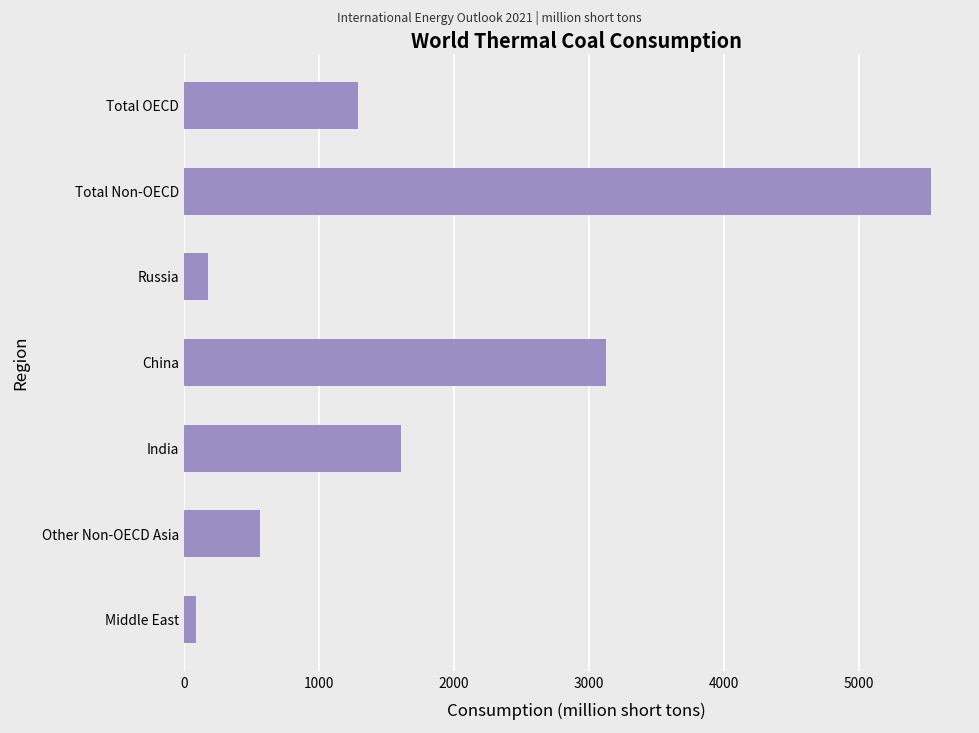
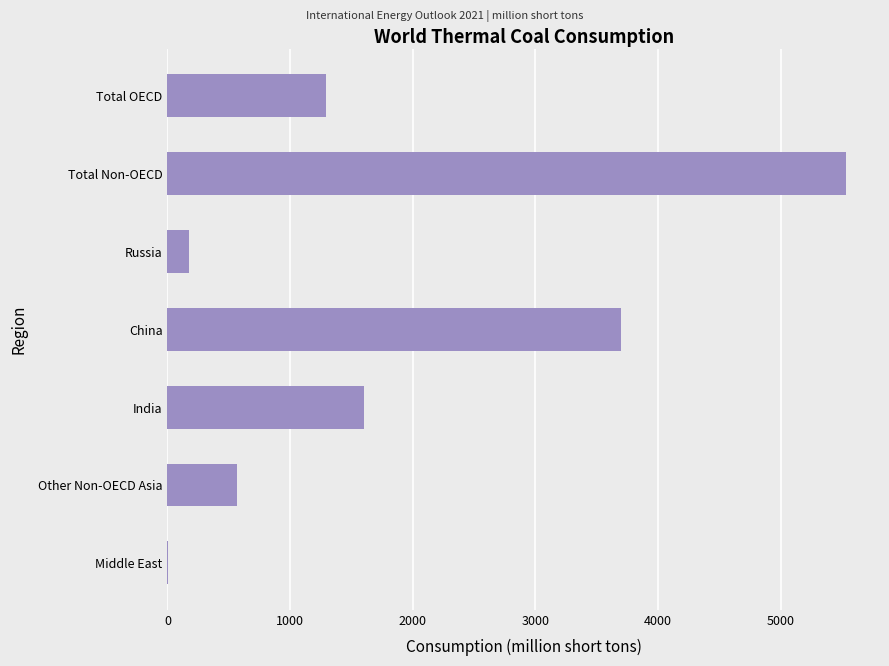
  {
    "Total OECD": 1290,
    "Total Non-OECD": 5530,
    "Russia": 170,
-   "China": 3130,
+   "China": 3700,
    "India": 1600,
    "Other Non-OECD Asia": 560,
-   "Middle East": 90
+   "Middle East": 0
  }
